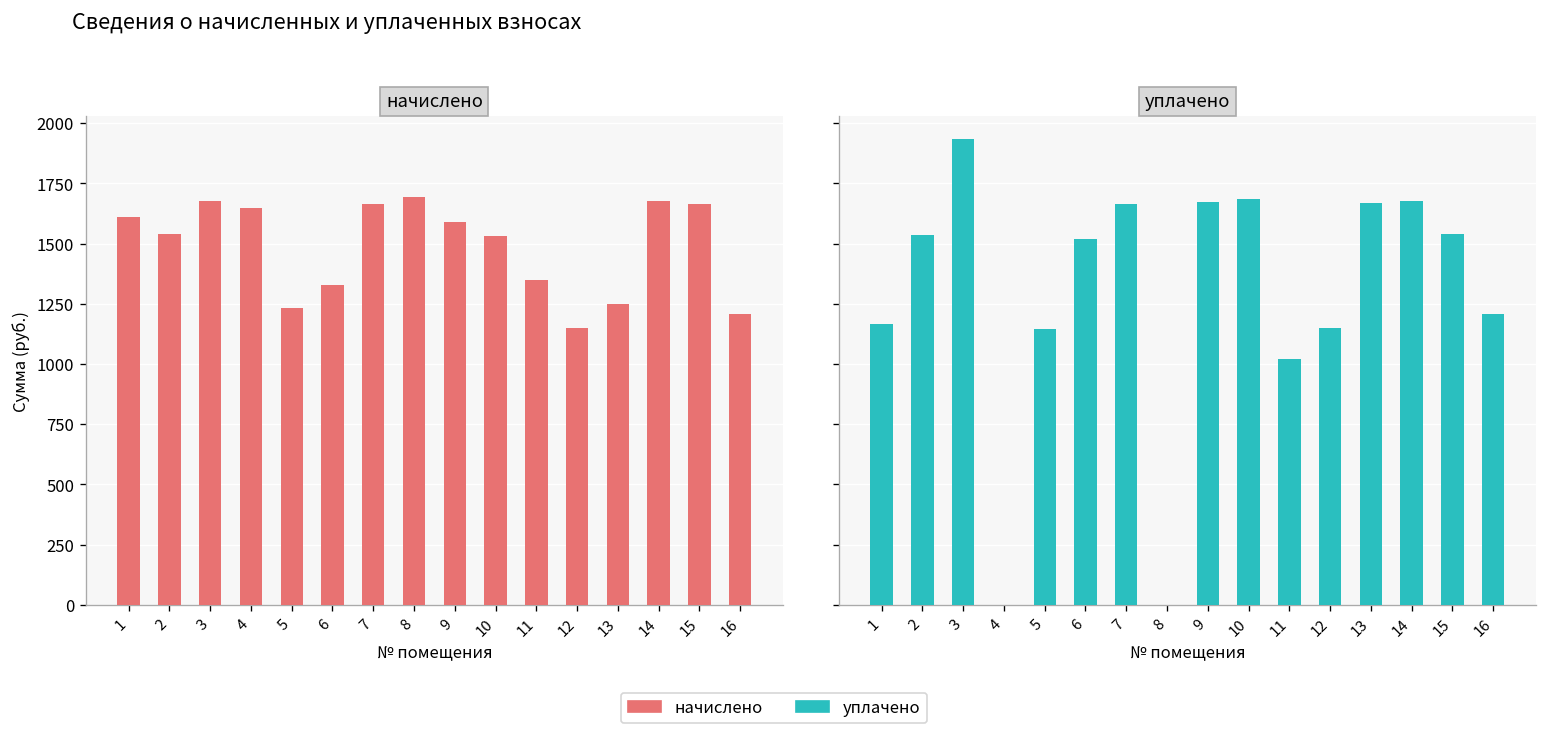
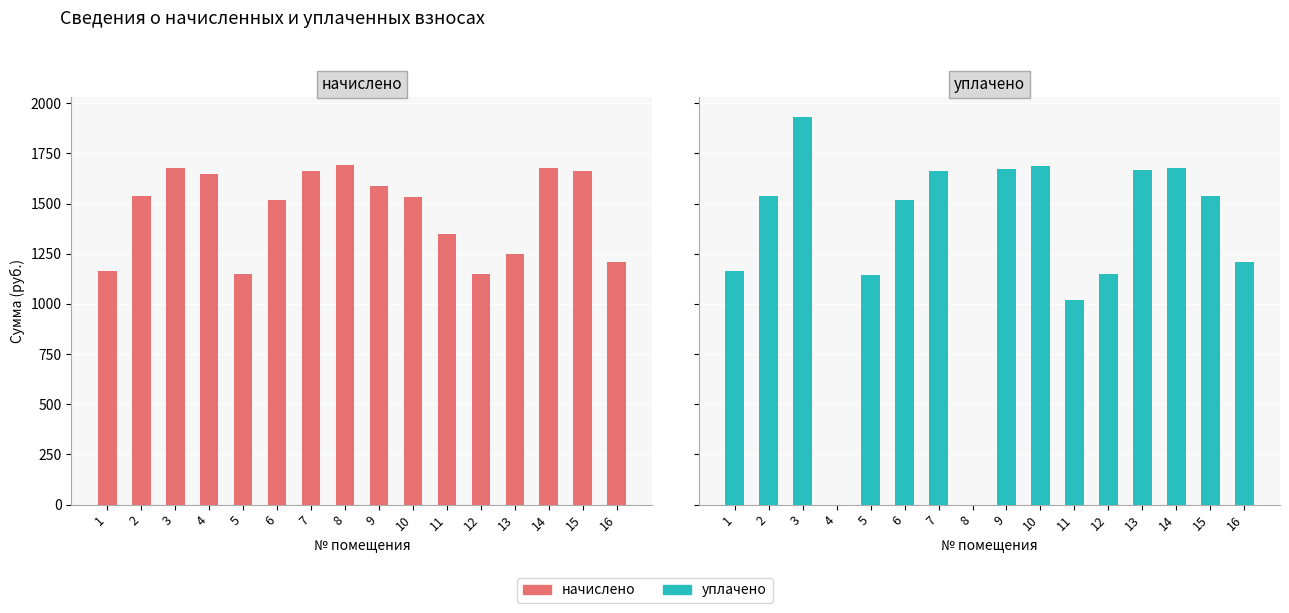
  {
    "начислено": {
-     "1": 1610,
+     "1": 1170,
      "2": 1540,
      "3": 1680,
      "4": 1650,
-     "5": 1230,
-     "6": 1330,
+     "5": 1150,
+     "6": 1520,
      "7": 1660,
      "8": 1690,
      "9": 1590,
      "10": 1530,
      "11": 1350,
      "12": 1150,
      "13": 1250,
      "14": 1680,
      "15": 1660,
      "16": 1210
    }
  }
